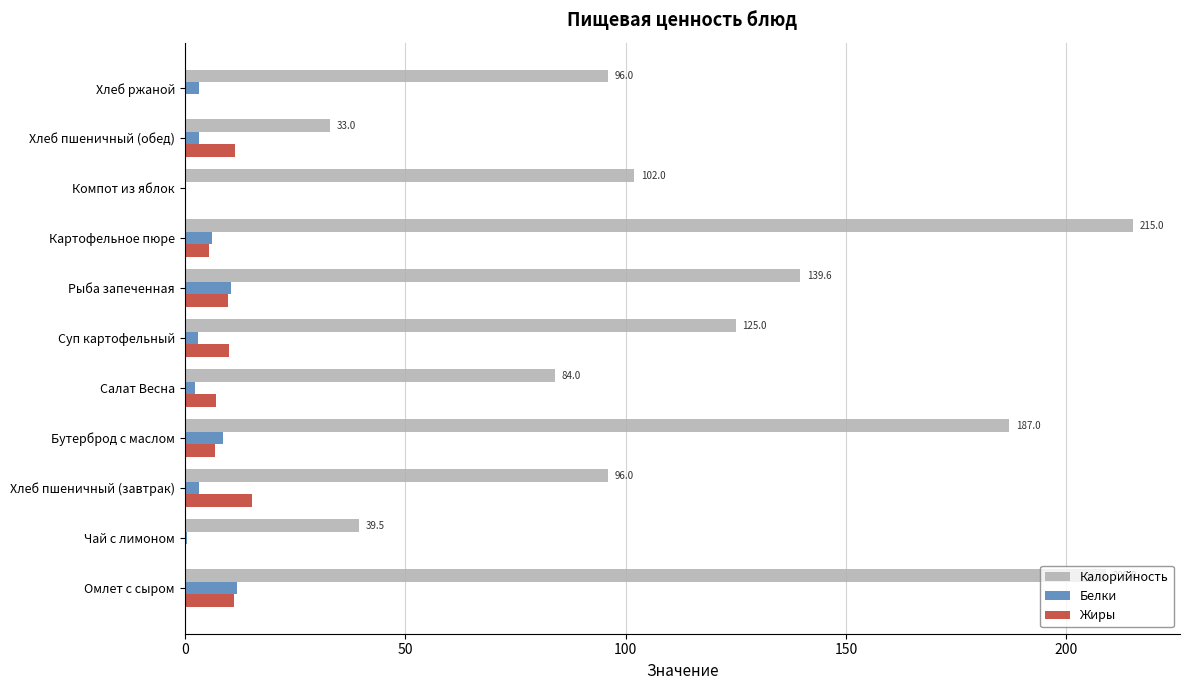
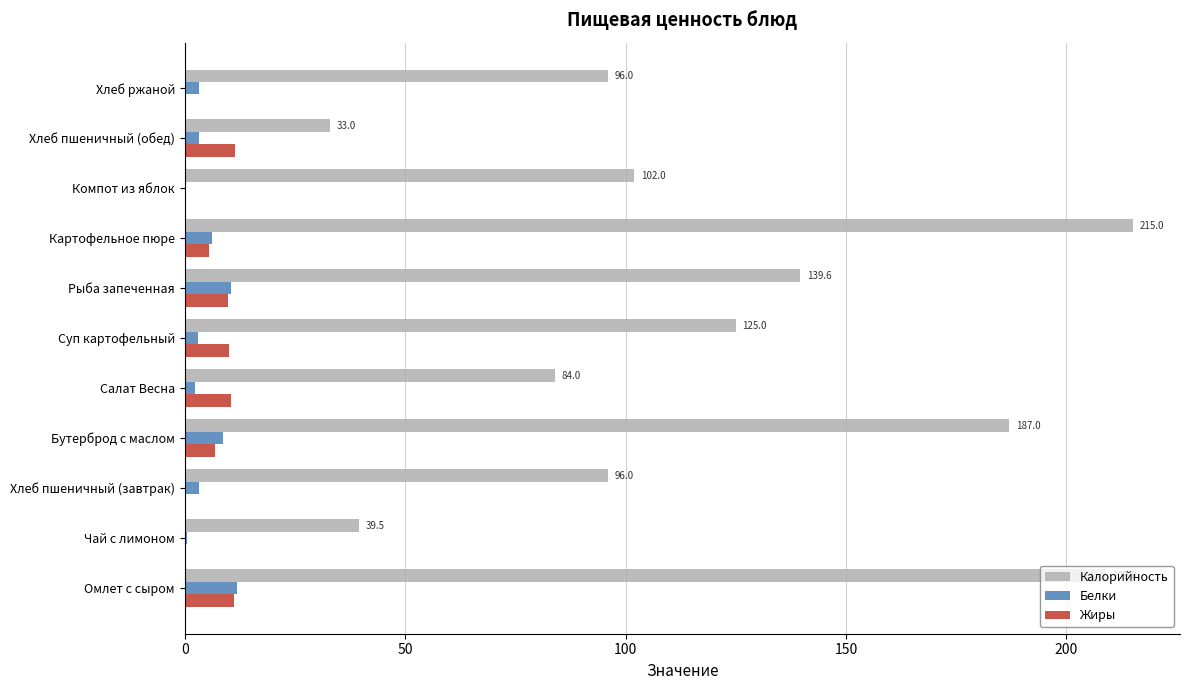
  {
    "Калорийность": {
      "Хлеб ржаной": 96.0,
      "Хлеб пшеничный (обед)": 33.0,
      "Компот из яблок": 102.0,
      "Картофельное пюре": 215.0,
      "Рыба запеченная": 139.6,
      "Суп картофельный": 125.0,
      "Салат Весна": 84.0,
      "Бутерброд с маслом": 187.0,
      "Хлеб пшеничный (завтрак)": 96.0,
      "Чай с лимоном": 39.5
    },
    "Белки": {
      "Хлеб ржаной": 3,
      "Хлеб пшеничный (обед)": 3,
      "Картофельное пюре": 6,
      "Рыба запеченная": 11,
      "Суп картофельный": 3,
      "Салат Весна": 2,
      "Бутерброд с маслом": 9,
      "Хлеб пшеничный (завтрак)": 3,
      "Омлет с сыром": 12
    },
    "Жиры": {
      "Хлеб пшеничный (обед)": 11,
      "Картофельное пюре": 5,
      "Рыба запеченная": 10,
      "Суп картофельный": 10,
-     "Салат Весна": 7,
+     "Салат Весна": 11,
      "Бутерброд с маслом": 7,
-     "Хлеб пшеничный (завтрак)": 15,
+     "Хлеб пшеничный (завтрак)": 0,
      "Омлет с сыром": 11
    }
  }
